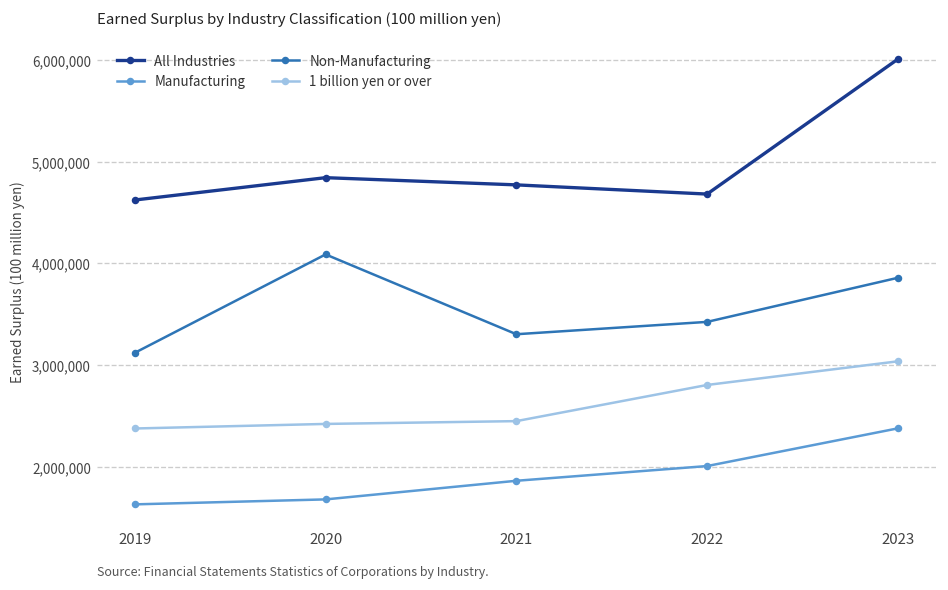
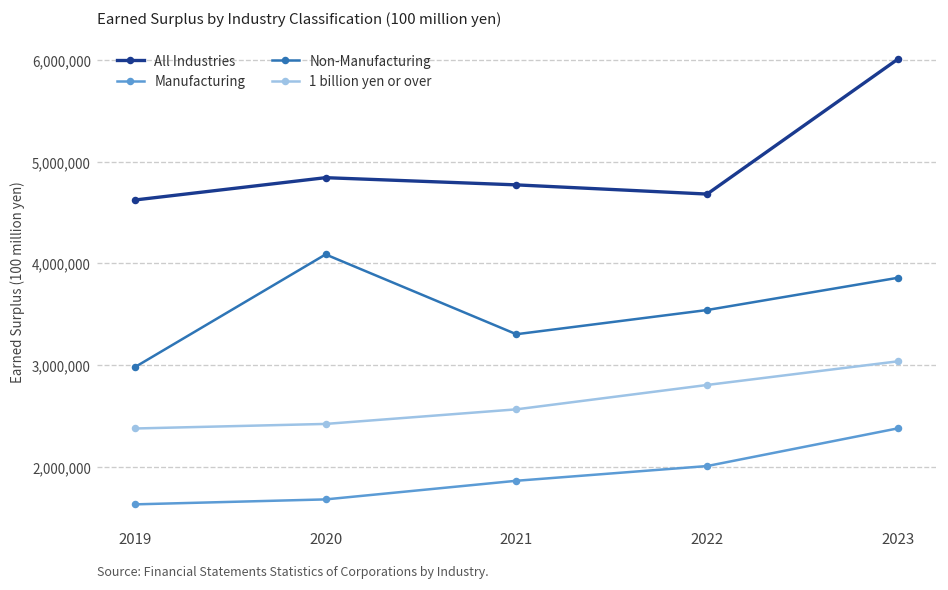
  {
    "All Industries": {
      "2019": "4,600,000",
      "2020": "4,800,000",
      "2021": "4,800,000",
      "2022": "4,700,000",
      "2023": "6,000,000"
    },
    "Manufacturing": {
      "2019": "1,600,000",
      "2020": "1,700,000",
      "2021": "1,900,000",
      "2022": "2,000,000",
      "2023": "2,400,000"
    },
    "Non-Manufacturing": {
-     "2019": "3,100,000",
+     "2019": "3,000,000",
      "2020": "4,100,000",
      "2021": "3,300,000",
-     "2022": "3,400,000",
+     "2022": "3,500,000",
      "2023": "3,900,000"
    },
    "1 billion yen or over": {
      "2019": "2,400,000",
      "2020": "2,400,000",
-     "2021": "2,400,000",
+     "2021": "2,600,000",
      "2022": "2,800,000",
      "2023": "3,000,000"
    }
  }
